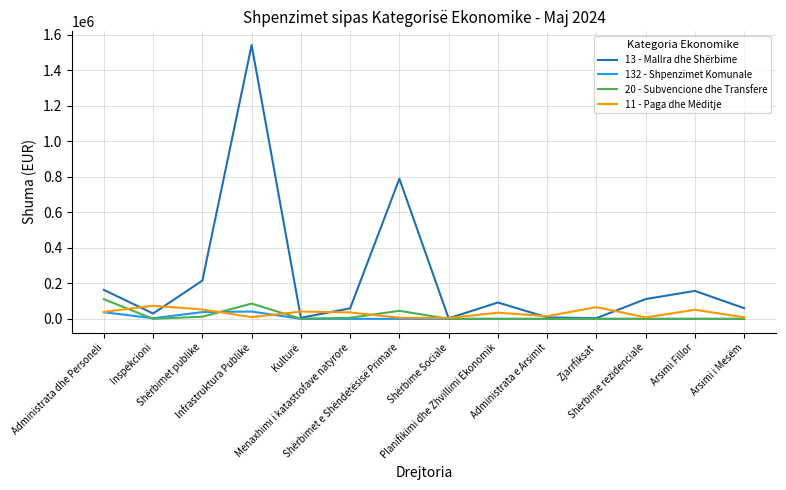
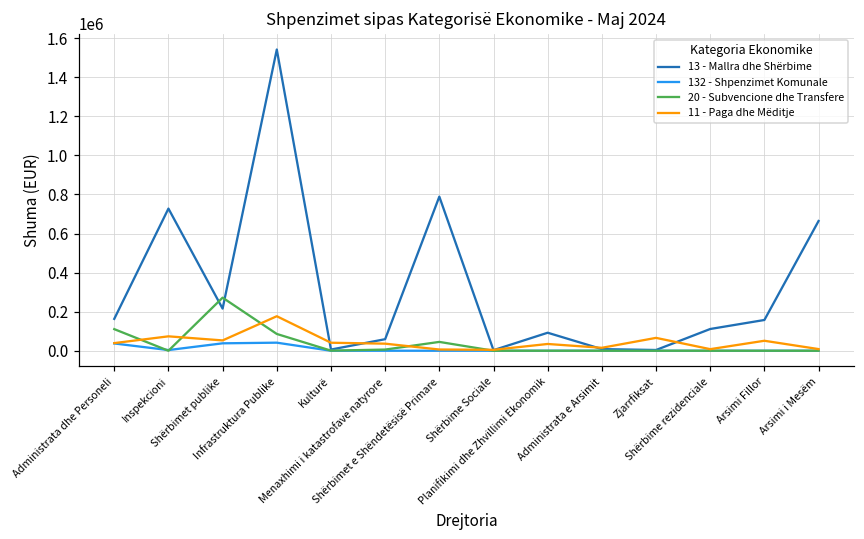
  {
    "13 - Mallra dhe Shërbime": {
      "Administrata dhe Personeli": 160000,
-     "Inspekcioni": 30000,
+     "Inspekcioni": 730000,
      "Shërbimet publike": 220000,
      "Infrastruktura Publike": 1540000,
      "Menaxhimi i katastrofave natyrore": 60000,
      "Shërbimet e Shëndetësisë Primare": 790000,
      "Planifikimi dhe Zhvillimi Ekonomik": 90000,
      "Shërbime rezidenciale": 110000,
      "Arsimi Fillor": 160000,
-     "Arsimi i Mesëm": 60000
+     "Arsimi i Mesëm": 660000
    },
    "132 - Shpenzimet Komunale": {
      "Shërbimet publike": 40000,
      "Infrastruktura Publike": 40000
    },
    "20 - Subvencione dhe Transfere": {
      "Administrata dhe Personeli": 110000,
-     "Shërbimet publike": 10000,
+     "Shërbimet publike": 270000,
      "Infrastruktura Publike": 90000,
      "Shërbimet e Shëndetësisë Primare": 50000
    },
    "11 - Paga dhe Mëditje": {
      "Inspekcioni": 70000,
      "Shërbimet publike": 50000,
-     "Infrastruktura Publike": 10000,
+     "Infrastruktura Publike": 180000,
      "Kulturë": 40000,
      "Menaxhimi i katastrofave natyrore": 40000,
      "Planifikimi dhe Zhvillimi Ekonomik": 30000,
      "Zjarrfiksat": 70000,
      "Arsimi Fillor": 50000
    }
  }
